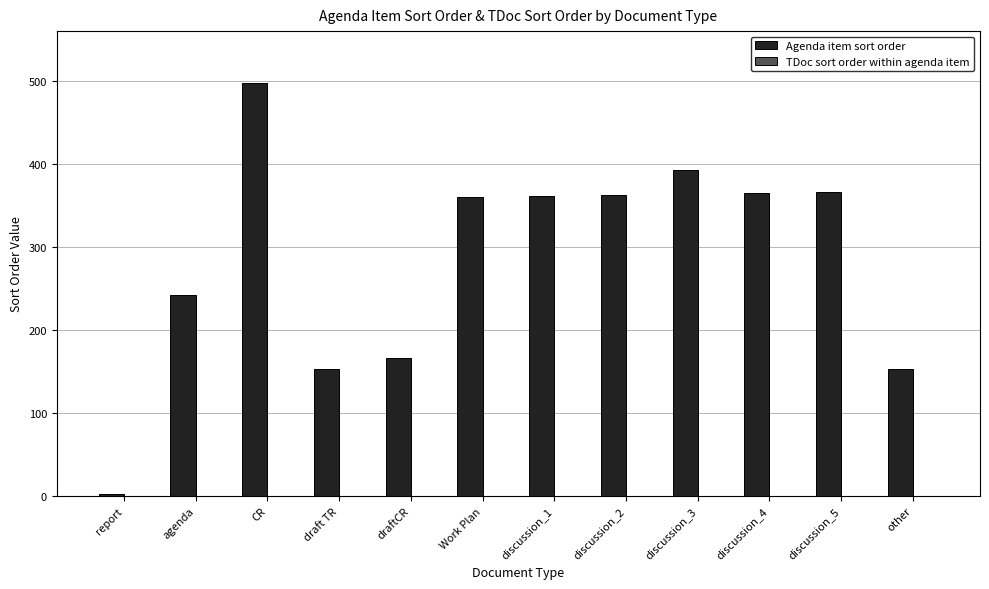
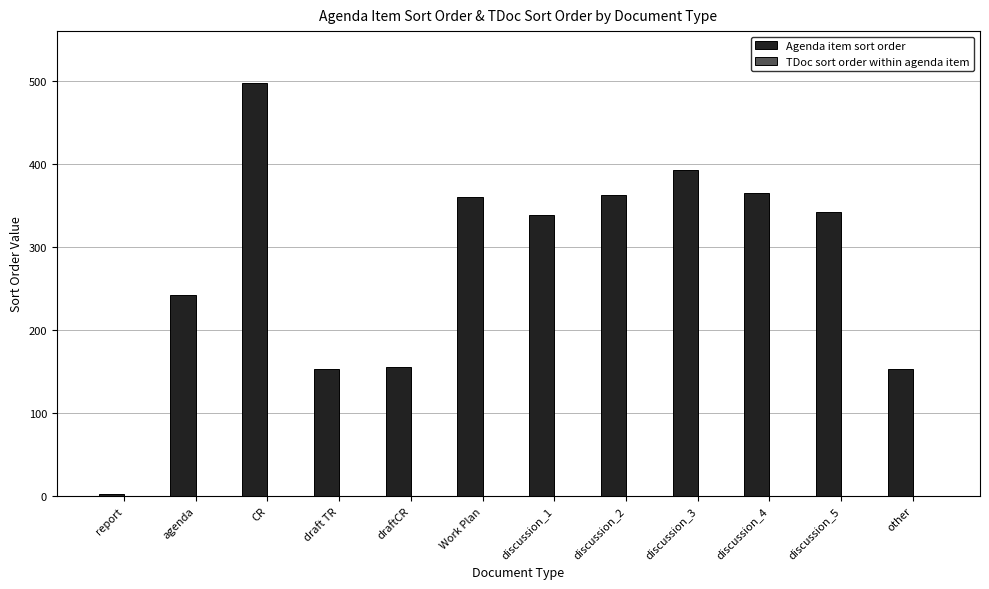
  {
    "Agenda item sort order": {
      "agenda": 240,
      "CR": 500,
      "draft TR": 150,
-     "draftCR": 170,
+     "draftCR": 160,
      "Work Plan": 360,
-     "discussion_1": 360,
+     "discussion_1": 340,
      "discussion_2": 360,
      "discussion_3": 390,
      "discussion_4": 370,
-     "discussion_5": 370,
+     "discussion_5": 340,
      "other": 150
    },
    "TDoc sort order within agenda item": {
      "report": 0,
      "agenda": 0,
      "CR": 0,
      "draft TR": 0,
      "draftCR": 0,
      "Work Plan": 0,
      "discussion_1": 0,
      "discussion_2": 0,
      "discussion_3": 0,
      "discussion_4": 0,
      "discussion_5": 0,
      "other": 0
    }
  }
